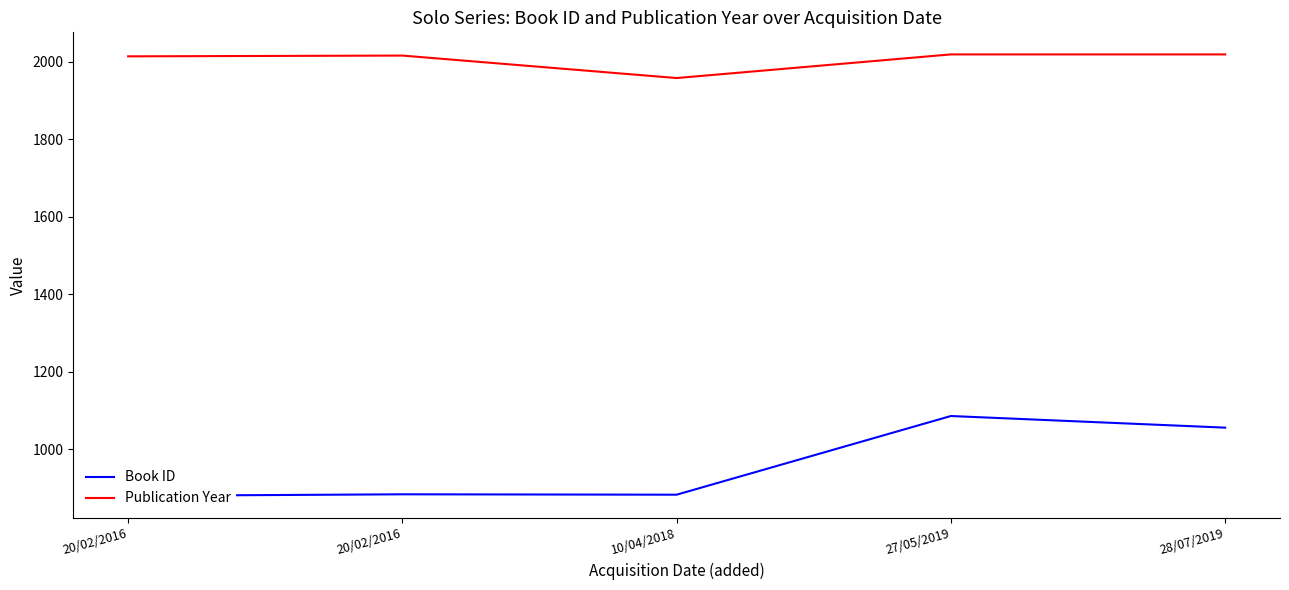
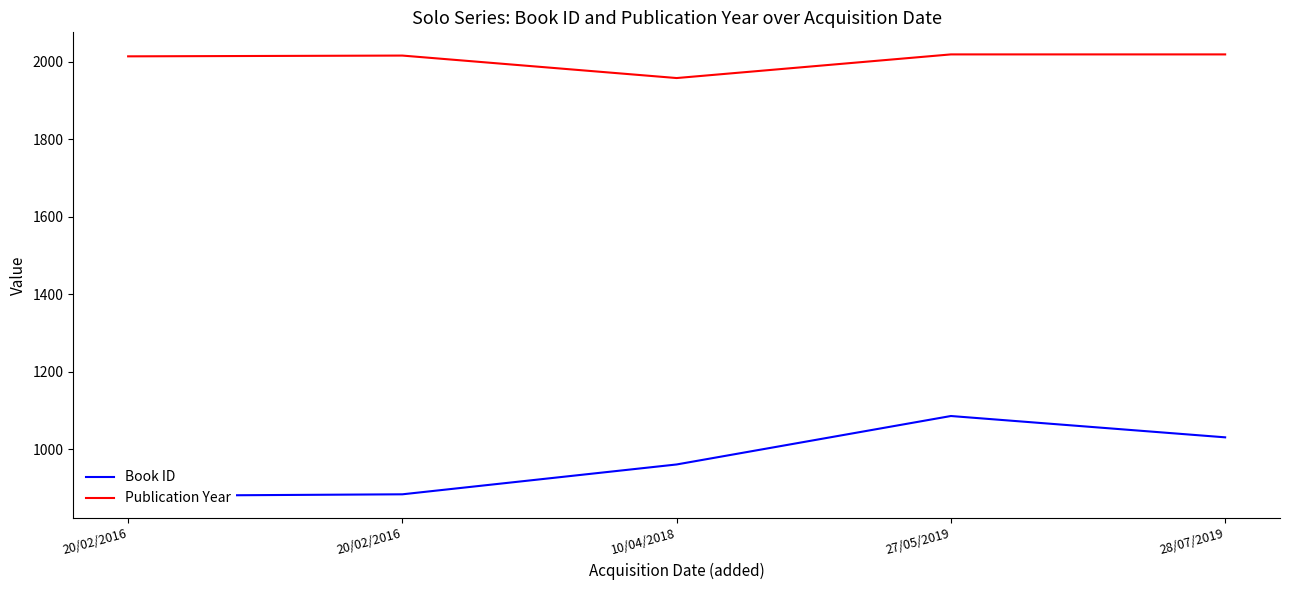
  {
    "Book ID": {
-     "10/04/2018": 880,
+     "10/04/2018": 960,
      "27/05/2019": 1090,
-     "28/07/2019": 1060
+     "28/07/2019": 1030
    },
    "Publication Year": {
      "10/04/2018": 1960,
      "27/05/2019": 2020,
      "28/07/2019": 2020
    }
  }
